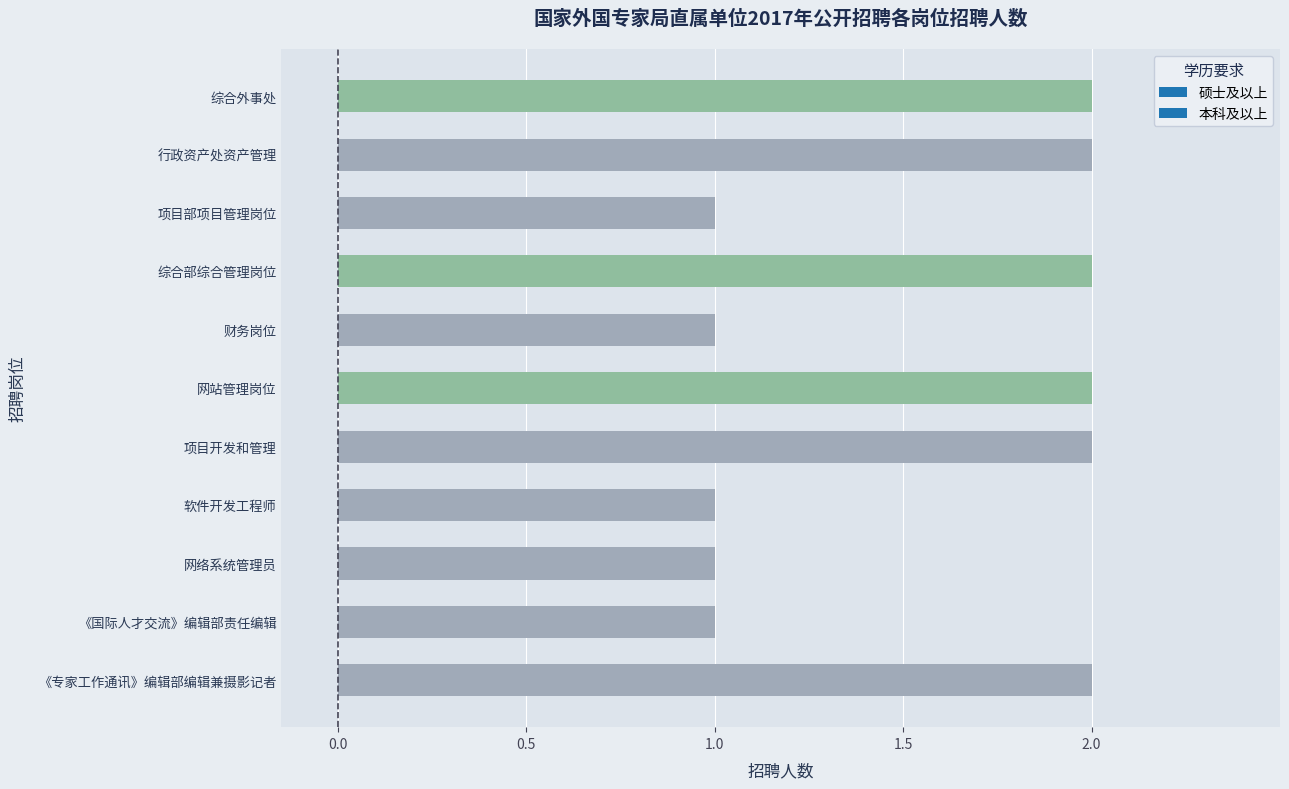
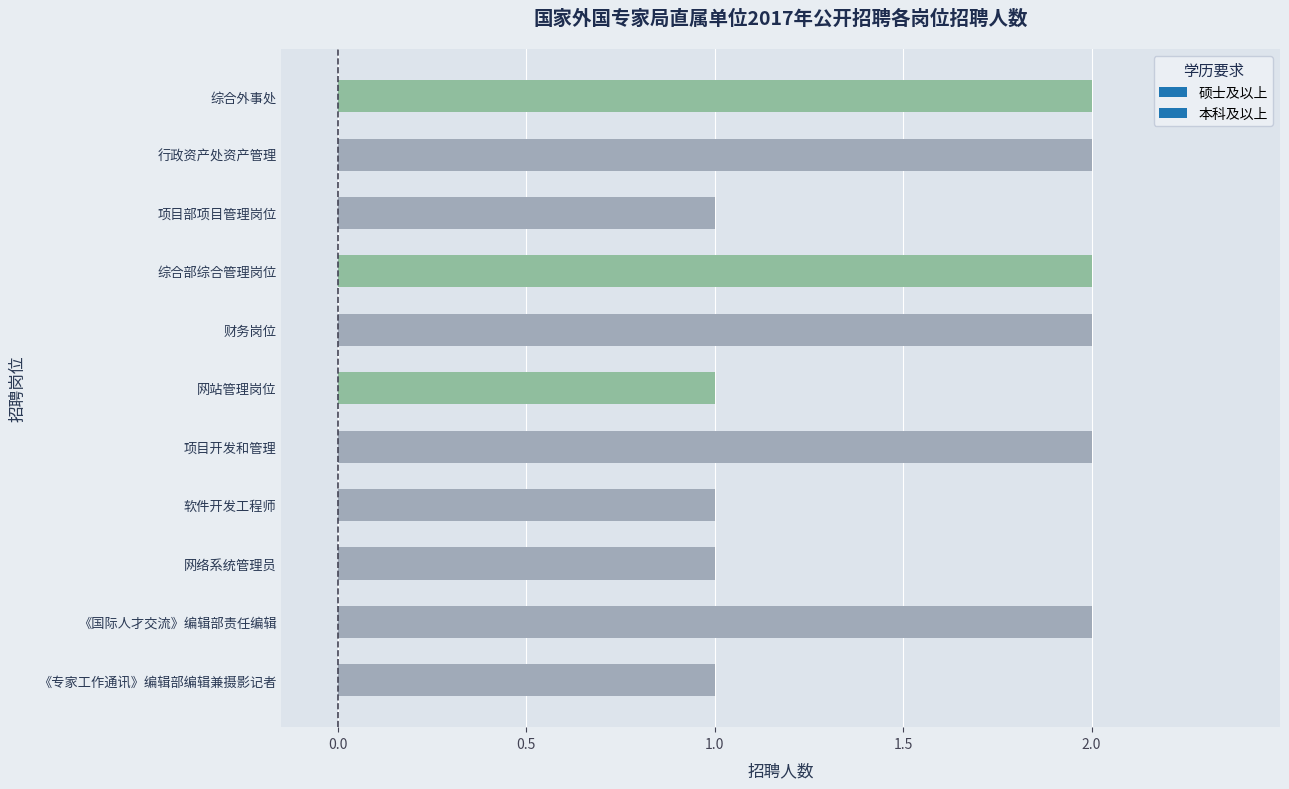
  {
    "综合外事处": 2,
    "行政资产处资产管理": 2,
    "项目部项目管理岗位": 1,
    "综合部综合管理岗位": 2,
-   "财务岗位": 1,
-   "网站管理岗位": 2,
+   "财务岗位": 2,
+   "网站管理岗位": 1,
    "项目开发和管理": 2,
    "软件开发工程师": 1,
    "网络系统管理员": 1,
-   "《国际人才交流》编辑部责任编辑": 1,
-   "《专家工作通讯》编辑部编辑兼摄影记者": 2
+   "《国际人才交流》编辑部责任编辑": 2,
+   "《专家工作通讯》编辑部编辑兼摄影记者": 1
  }
